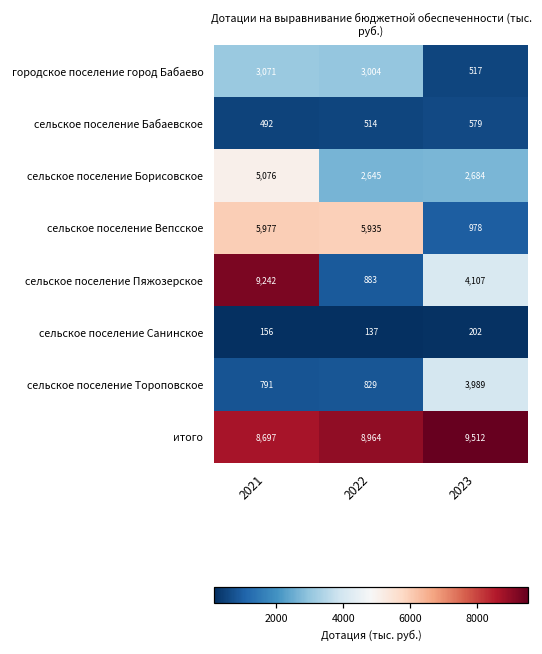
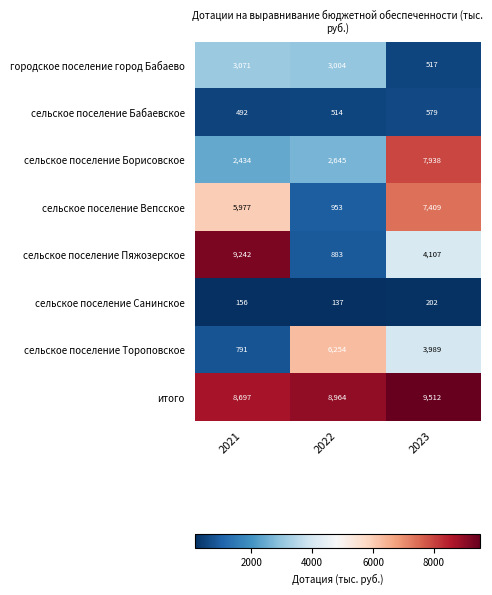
  {
    "городское поселение город Бабаево": {
      "2021": "3,071",
      "2022": "3,004",
      "2023": "517"
    },
    "сельское поселение Бабаевское": {
      "2021": "492",
      "2022": "514",
      "2023": "579"
    },
    "сельское поселение Борисовское": {
-     "2021": "5,076",
+     "2021": "2,434",
      "2022": "2,645",
-     "2023": "2,684"
+     "2023": "7,938"
    },
    "сельское поселение Вепсское": {
      "2021": "5,977",
-     "2022": "5,935",
-     "2023": "978"
+     "2022": "953",
+     "2023": "7,409"
    },
    "сельское поселение Пяжозерское": {
      "2021": "9,242",
      "2022": "883",
      "2023": "4,107"
    },
    "сельское поселение Санинское": {
      "2021": "156",
      "2022": "137",
      "2023": "202"
    },
    "сельское поселение Тороповское": {
      "2021": "791",
-     "2022": "829",
+     "2022": "6,254",
      "2023": "3,989"
    },
    "итого": {
      "2021": "8,697",
      "2022": "8,964",
      "2023": "9,512"
    }
  }
